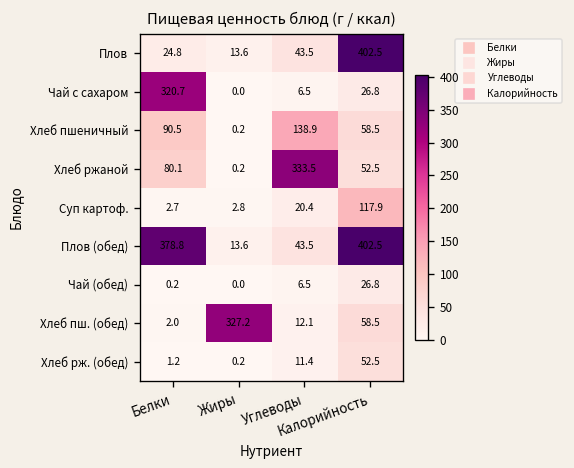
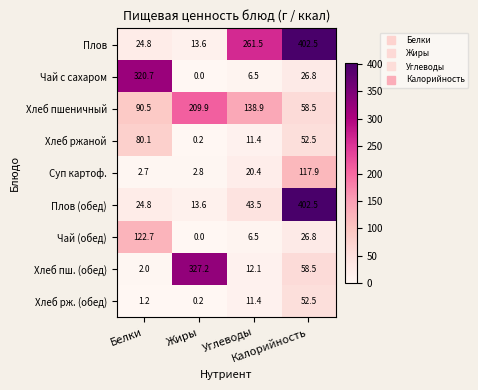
  {
    "Плов": {
      "Белки": 24.8,
      "Жиры": 13.6,
-     "Углеводы": 43.5,
+     "Углеводы": 261.5,
      "Калорийность": 402.5
    },
    "Чай с сахаром": {
      "Белки": 320.7,
      "Жиры": 0.0,
      "Углеводы": 6.5,
      "Калорийность": 26.8
    },
    "Хлеб пшеничный": {
      "Белки": 90.5,
-     "Жиры": 0.2,
+     "Жиры": 209.9,
      "Углеводы": 138.9,
      "Калорийность": 58.5
    },
    "Хлеб ржаной": {
      "Белки": 80.1,
      "Жиры": 0.2,
-     "Углеводы": 333.5,
+     "Углеводы": 11.4,
      "Калорийность": 52.5
    },
    "Суп картоф.": {
      "Белки": 2.7,
      "Жиры": 2.8,
      "Углеводы": 20.4,
      "Калорийность": 117.9
    },
    "Плов (обед)": {
-     "Белки": 378.8,
+     "Белки": 24.8,
      "Жиры": 13.6,
      "Углеводы": 43.5,
      "Калорийность": 402.5
    },
    "Чай (обед)": {
-     "Белки": 0.2,
+     "Белки": 122.7,
      "Жиры": 0.0,
      "Углеводы": 6.5,
      "Калорийность": 26.8
    },
    "Хлеб пш. (обед)": {
      "Белки": 2.0,
      "Жиры": 327.2,
      "Углеводы": 12.1,
      "Калорийность": 58.5
    },
    "Хлеб рж. (обед)": {
      "Белки": 1.2,
      "Жиры": 0.2,
      "Углеводы": 11.4,
      "Калорийность": 52.5
    }
  }
